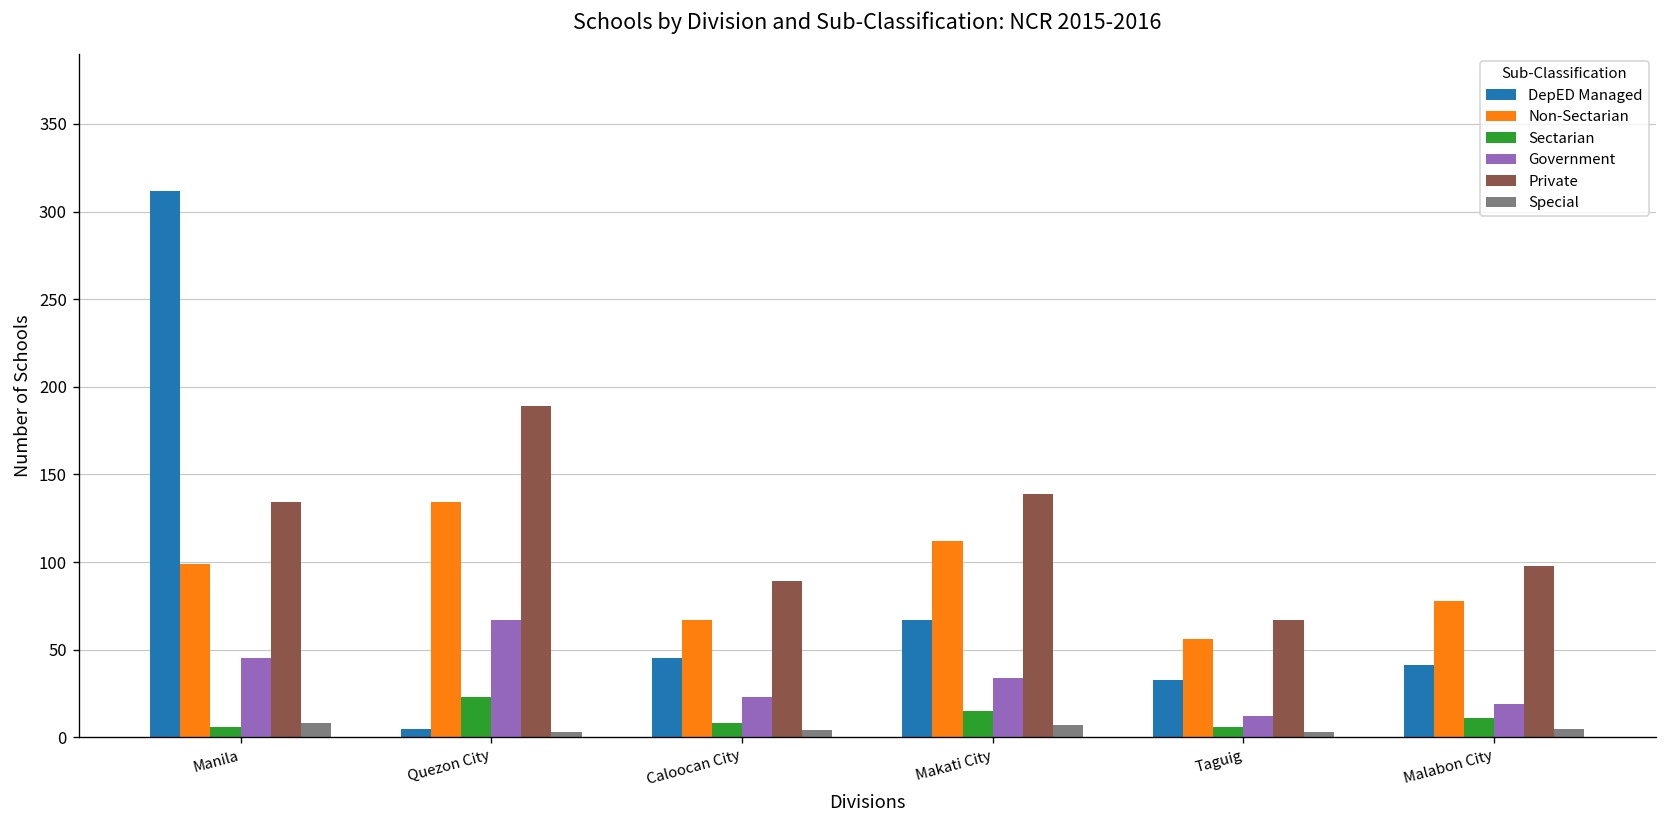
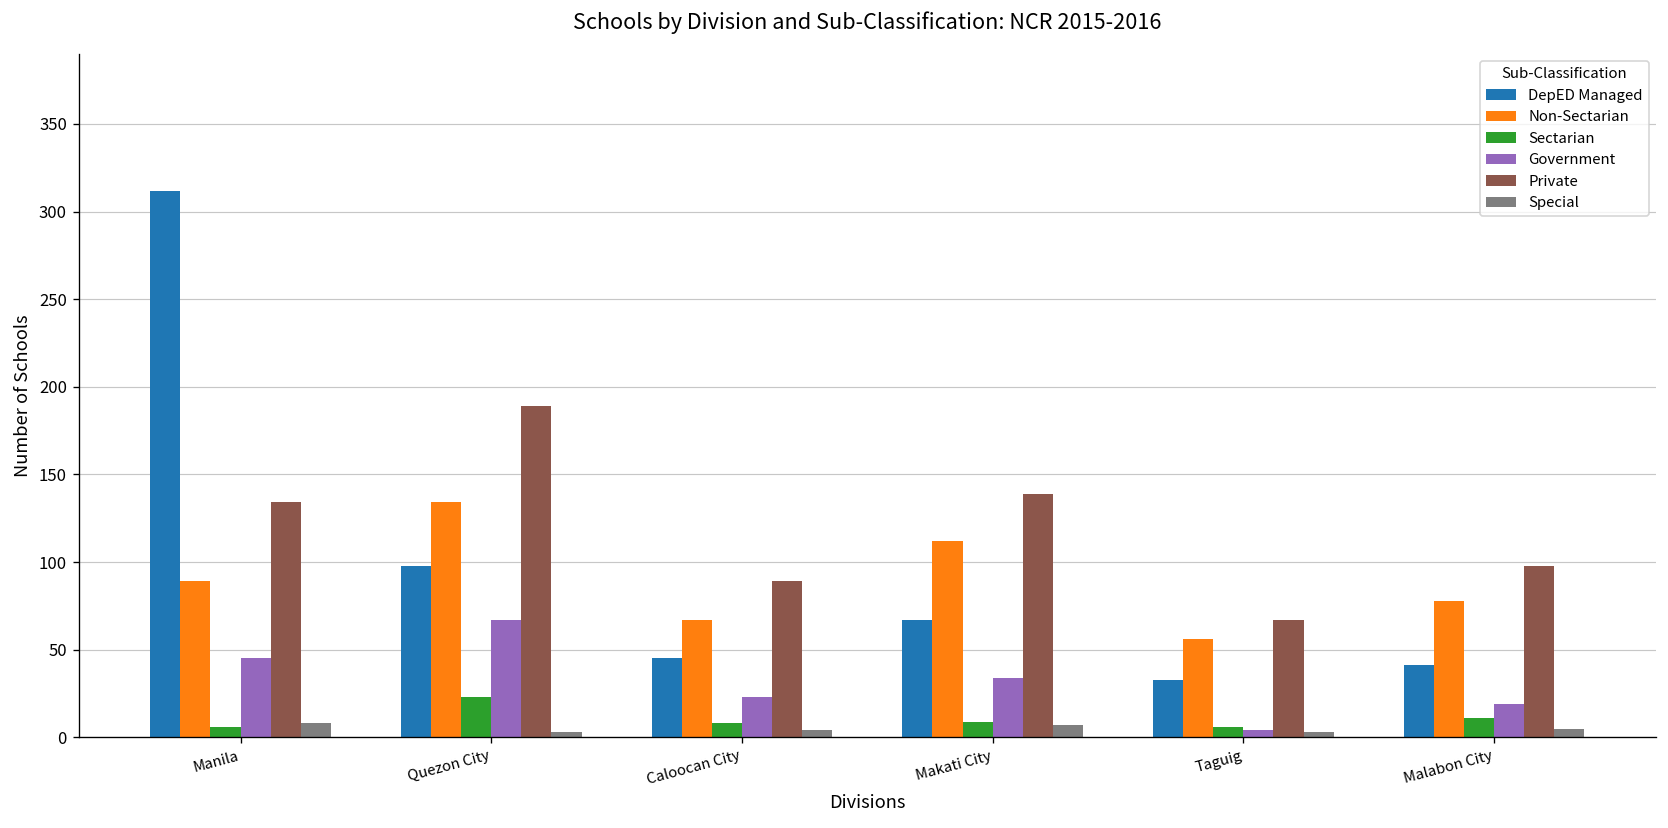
  {
    "DepED Managed": {
      "Manila": 312,
-     "Quezon City": 5,
+     "Quezon City": 98,
      "Caloocan City": 45,
      "Makati City": 67,
      "Taguig": 33,
      "Malabon City": 41
    },
    "Non-Sectarian": {
-     "Manila": 99,
+     "Manila": 89,
      "Quezon City": 134,
      "Caloocan City": 67,
      "Makati City": 112,
      "Taguig": 56,
      "Malabon City": 78
    },
    "Sectarian": {
      "Manila": 6,
      "Quezon City": 23,
      "Caloocan City": 8,
-     "Makati City": 15,
+     "Makati City": 9,
      "Taguig": 6,
      "Malabon City": 11
    },
    "Government": {
      "Manila": 45,
      "Quezon City": 67,
      "Caloocan City": 23,
      "Makati City": 34,
-     "Taguig": 12,
+     "Taguig": 4,
      "Malabon City": 19
    },
    "Private": {
      "Manila": 134,
      "Quezon City": 189,
      "Caloocan City": 89,
      "Makati City": 139,
      "Taguig": 67,
      "Malabon City": 98
    },
    "Special": {
      "Manila": 8,
      "Quezon City": 3,
      "Caloocan City": 4,
      "Makati City": 7,
      "Taguig": 3,
      "Malabon City": 5
    }
  }
